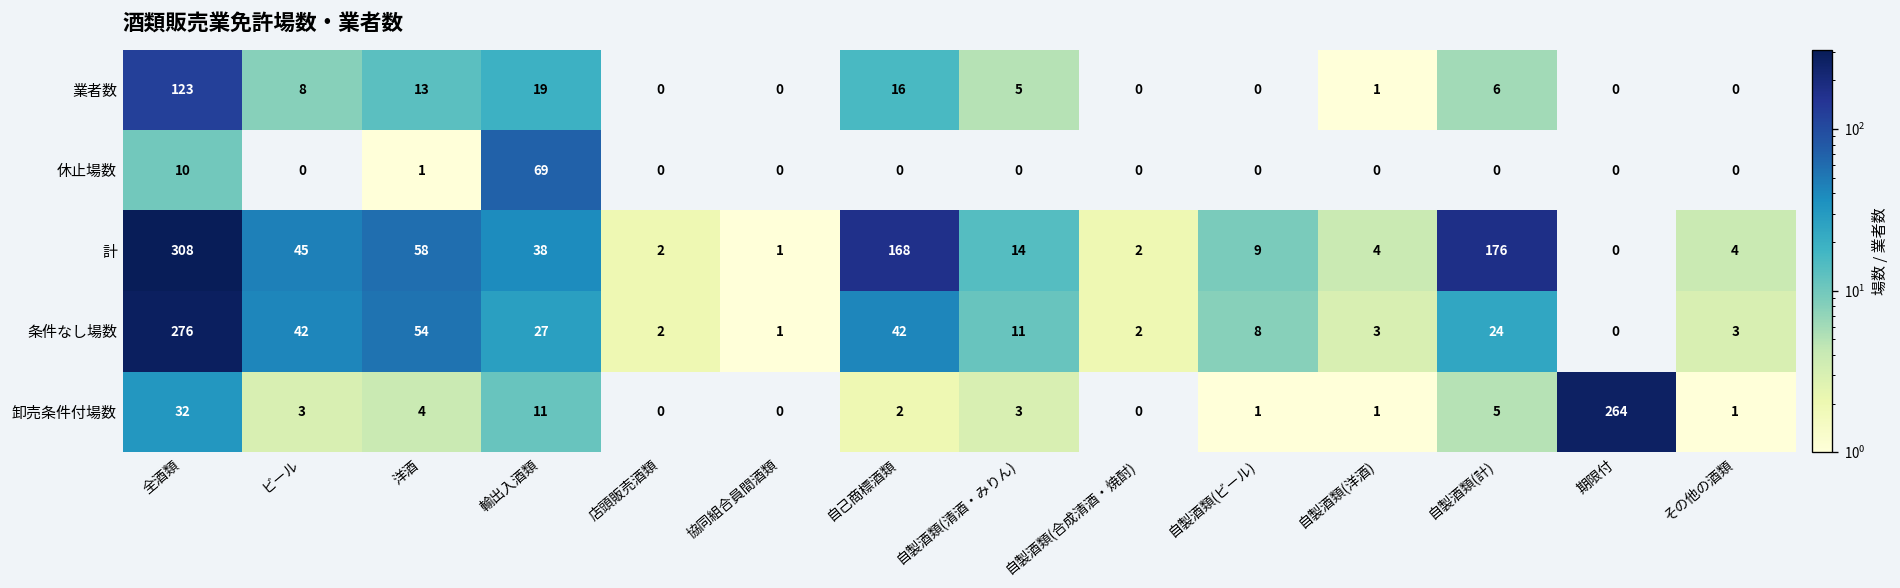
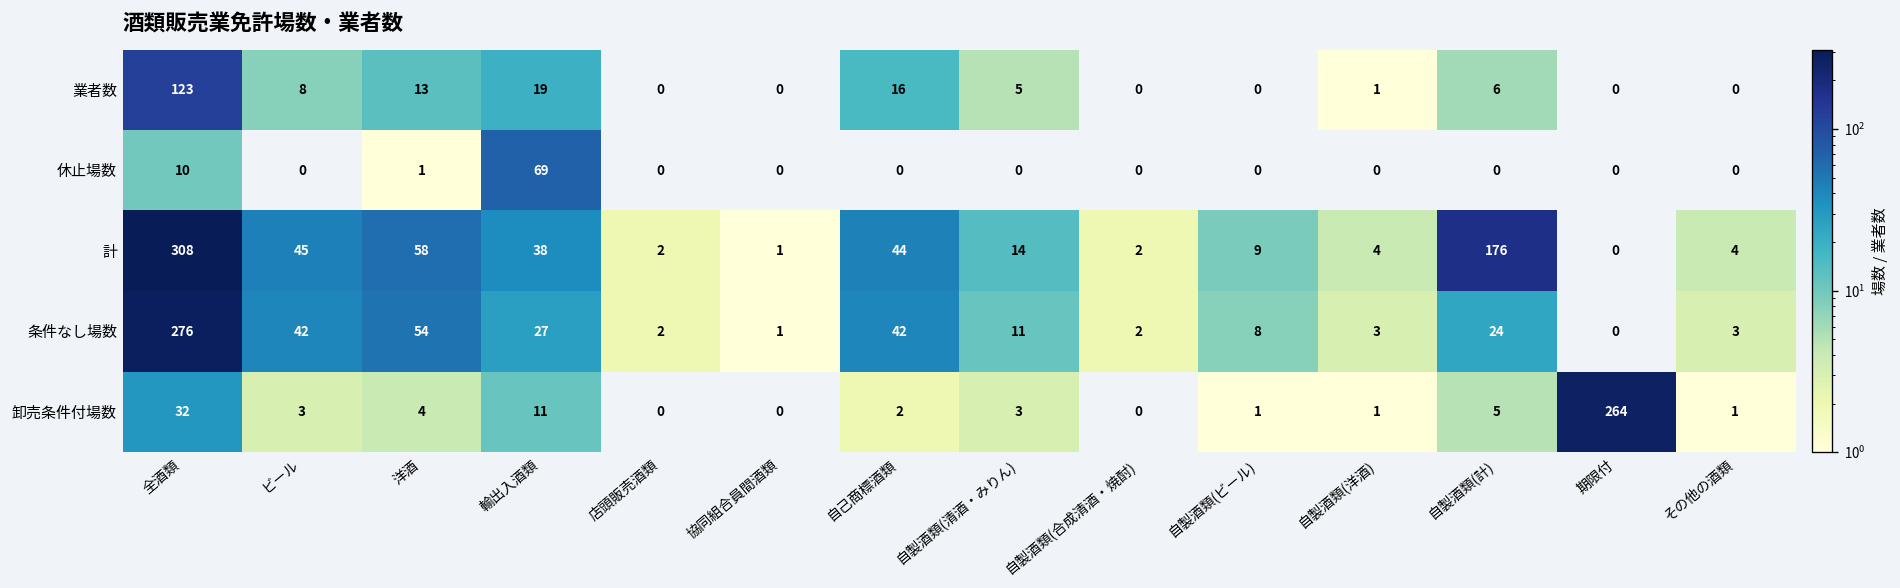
  {
    "業者数": {
      "全酒類": 123,
      "ビール": 8,
      "洋酒": 13,
      "輸出入酒類": 19,
      "店頭販売酒類": 0,
      "協同組合員間酒類": 0,
      "自己商標酒類": 16,
      "自製酒類(清酒・みりん)": 5,
      "自製酒類(合成清酒・焼酎)": 0,
      "自製酒類(ビール)": 0,
      "自製酒類(洋酒)": 1,
      "自製酒類(計)": 6,
      "期限付": 0,
      "その他の酒類": 0
    },
    "休止場数": {
      "全酒類": 10,
      "ビール": 0,
      "洋酒": 1,
      "輸出入酒類": 69,
      "店頭販売酒類": 0,
      "協同組合員間酒類": 0,
      "自己商標酒類": 0,
      "自製酒類(清酒・みりん)": 0,
      "自製酒類(合成清酒・焼酎)": 0,
      "自製酒類(ビール)": 0,
      "自製酒類(洋酒)": 0,
      "自製酒類(計)": 0,
      "期限付": 0,
      "その他の酒類": 0
    },
    "計": {
      "全酒類": 308,
      "ビール": 45,
      "洋酒": 58,
      "輸出入酒類": 38,
      "店頭販売酒類": 2,
      "協同組合員間酒類": 1,
-     "自己商標酒類": 168,
+     "自己商標酒類": 44,
      "自製酒類(清酒・みりん)": 14,
      "自製酒類(合成清酒・焼酎)": 2,
      "自製酒類(ビール)": 9,
      "自製酒類(洋酒)": 4,
      "自製酒類(計)": 176,
      "期限付": 0,
      "その他の酒類": 4
    },
    "条件なし場数": {
      "全酒類": 276,
      "ビール": 42,
      "洋酒": 54,
      "輸出入酒類": 27,
      "店頭販売酒類": 2,
      "協同組合員間酒類": 1,
      "自己商標酒類": 42,
      "自製酒類(清酒・みりん)": 11,
      "自製酒類(合成清酒・焼酎)": 2,
      "自製酒類(ビール)": 8,
      "自製酒類(洋酒)": 3,
      "自製酒類(計)": 24,
      "期限付": 0,
      "その他の酒類": 3
    },
    "卸売条件付場数": {
      "全酒類": 32,
      "ビール": 3,
      "洋酒": 4,
      "輸出入酒類": 11,
      "店頭販売酒類": 0,
      "協同組合員間酒類": 0,
      "自己商標酒類": 2,
      "自製酒類(清酒・みりん)": 3,
      "自製酒類(合成清酒・焼酎)": 0,
      "自製酒類(ビール)": 1,
      "自製酒類(洋酒)": 1,
      "自製酒類(計)": 5,
      "期限付": 264,
      "その他の酒類": 1
    }
  }
